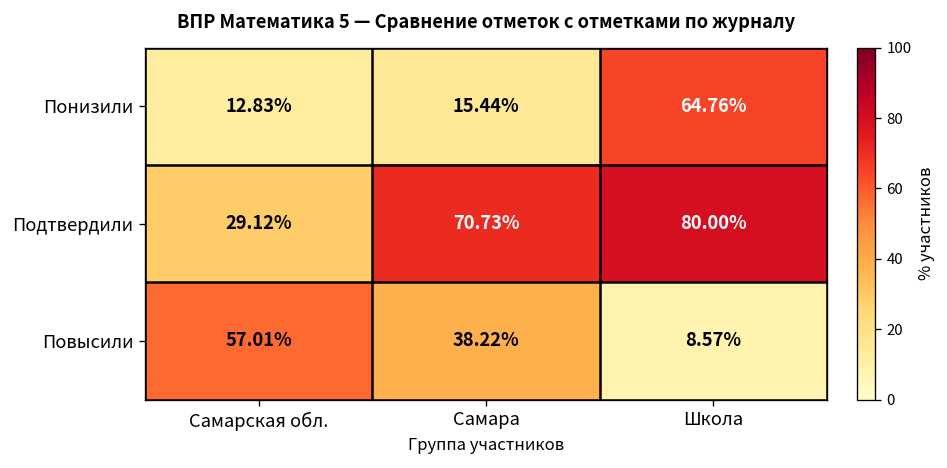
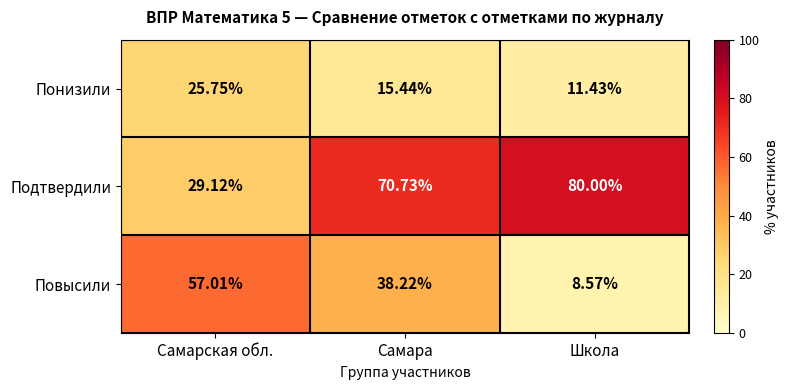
  {
    "Понизили": {
-     "Самарская обл.": "12.83%",
+     "Самарская обл.": "25.75%",
      "Самара": "15.44%",
-     "Школа": "64.76%"
+     "Школа": "11.43%"
    },
    "Подтвердили": {
      "Самарская обл.": "29.12%",
      "Самара": "70.73%",
      "Школа": "80.00%"
    },
    "Повысили": {
      "Самарская обл.": "57.01%",
      "Самара": "38.22%",
      "Школа": "8.57%"
    }
  }
